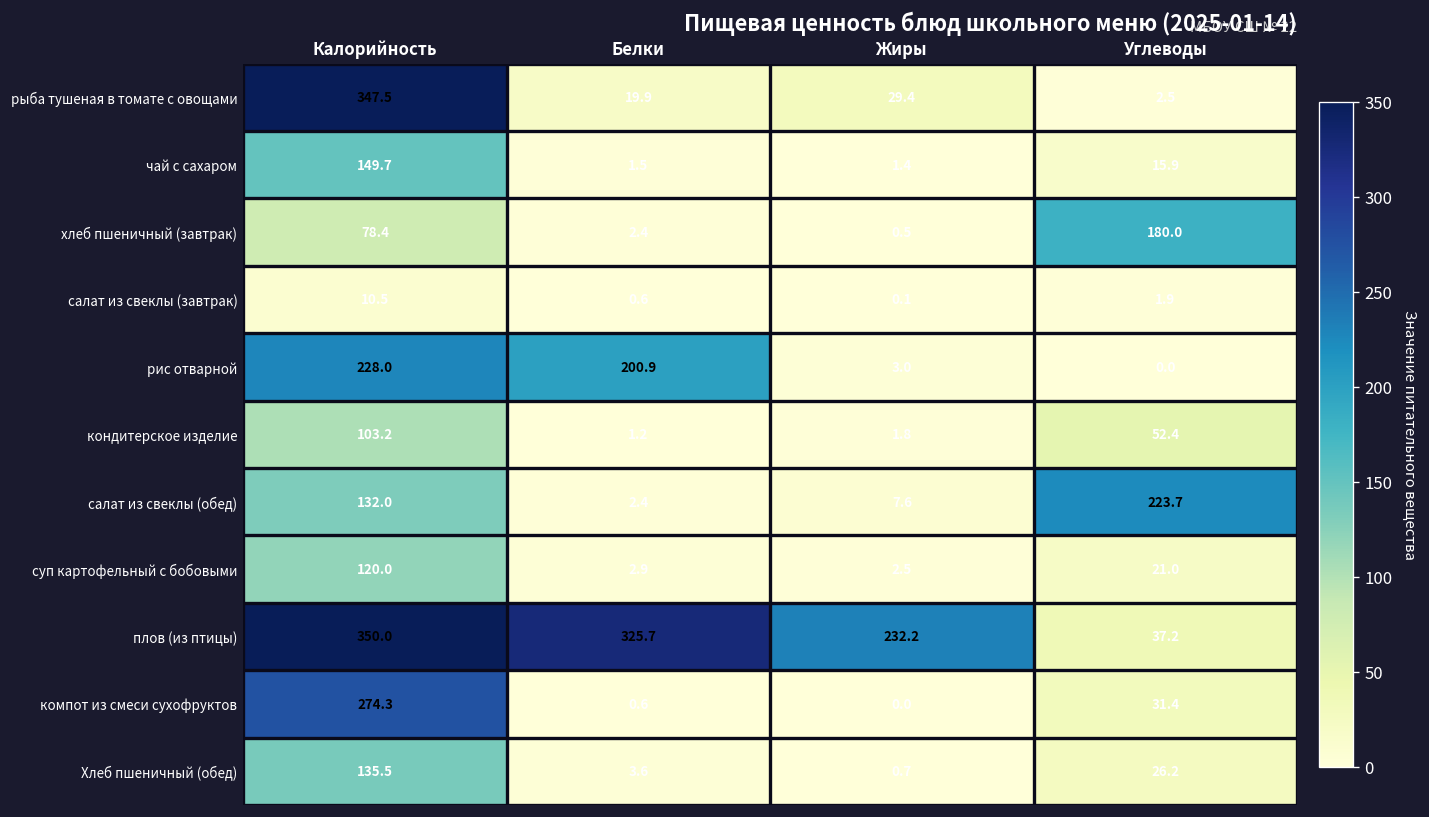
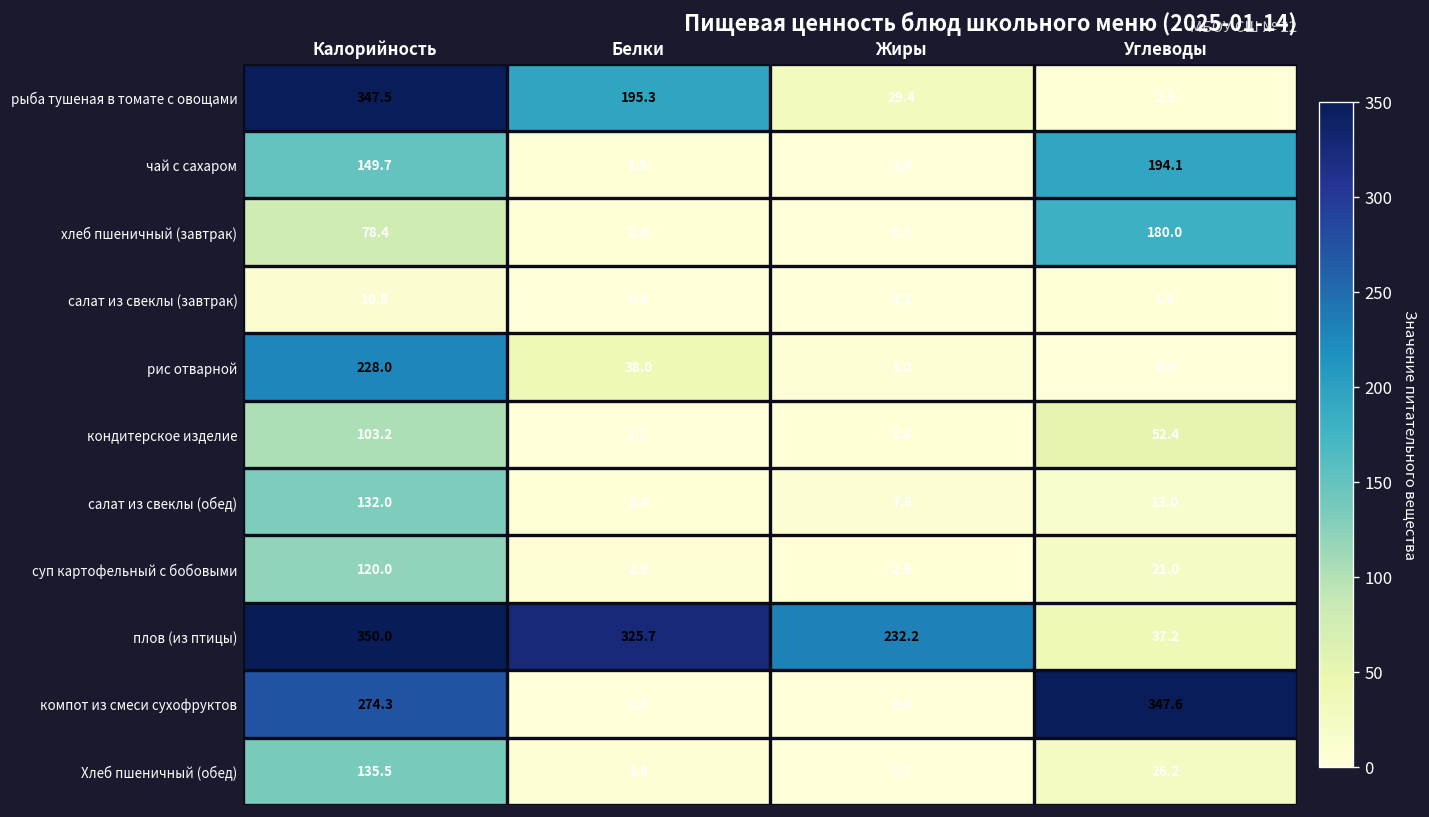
  {
    "рыба тушеная в томате с овощами": {
      "Калорийность": 347.5,
-     "Белки": 19.9,
+     "Белки": 195.3,
      "Жиры": 29.4
    },
    "чай с сахаром": {
      "Калорийность": 149.7,
-     "Углеводы": 15.9
+     "Углеводы": 194.1
    },
    "хлеб пшеничный (завтрак)": {
      "Калорийность": 78.4,
      "Углеводы": 180.0
    },
    "рис отварной": {
      "Калорийность": 228.0,
-     "Белки": 200.9
+     "Белки": 38.0
    },
    "кондитерское изделие": {
      "Калорийность": 103.2,
      "Углеводы": 52.4
    },
    "салат из свеклы (обед)": {
      "Калорийность": 132.0,
-     "Углеводы": 223.7
+     "Углеводы": 13.0
    },
    "суп картофельный с бобовыми": {
      "Калорийность": 120.0,
      "Углеводы": 21.0
    },
    "плов (из птицы)": {
      "Калорийность": 350.0,
      "Белки": 325.7,
      "Жиры": 232.2,
      "Углеводы": 37.2
    },
    "компот из смеси сухофруктов": {
      "Калорийность": 274.3,
-     "Углеводы": 31.4
+     "Углеводы": 347.6
    },
    "Хлеб пшеничный (обед)": {
      "Калорийность": 135.5,
      "Углеводы": 26.2
    }
  }
